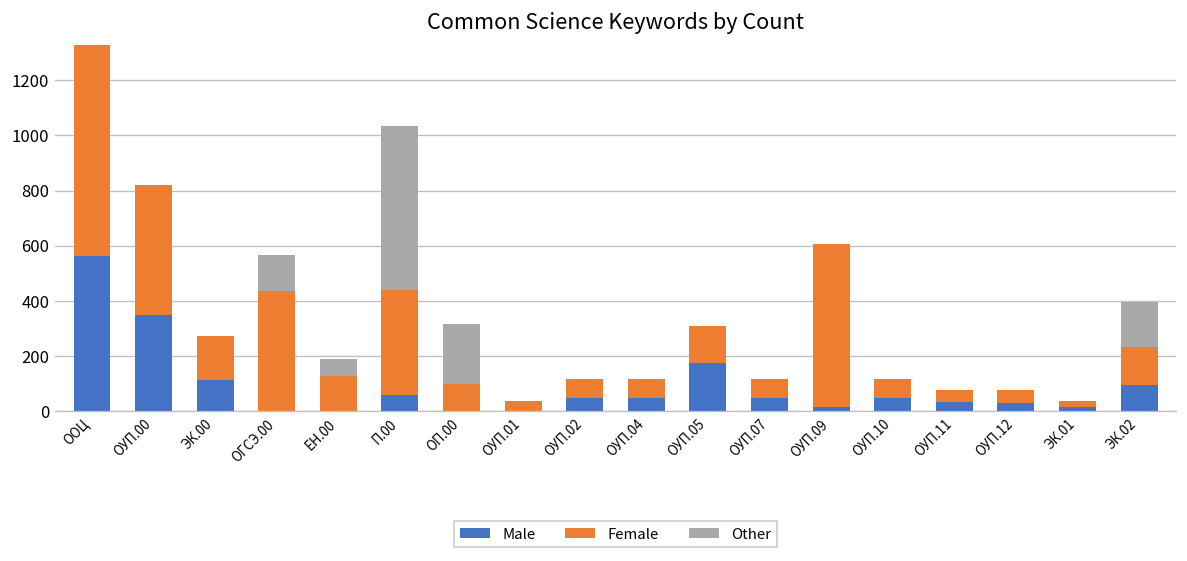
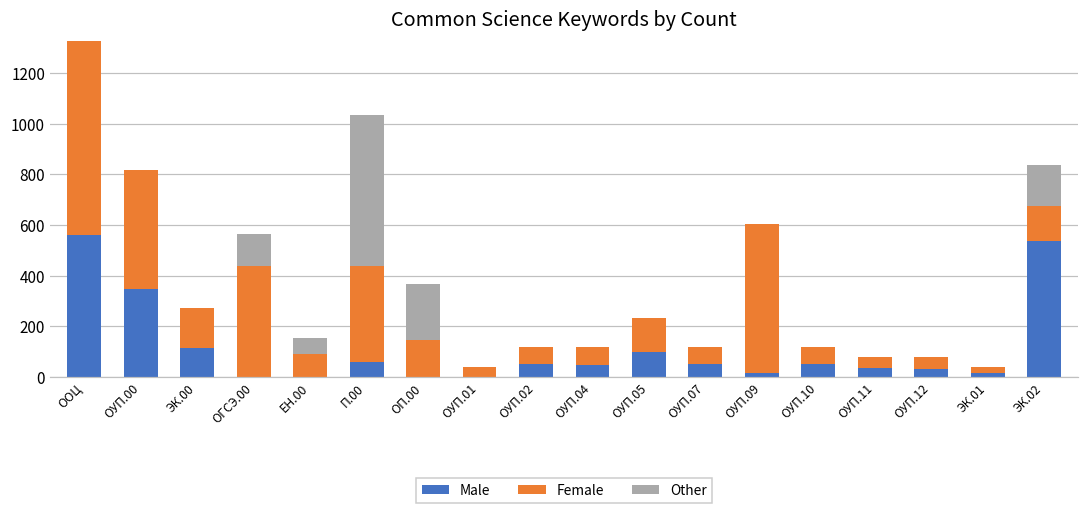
  {
    "Male": {
      "ООЦ": 560,
      "ОУП.00": 350,
      "ЭК.00": 110,
      "ОГСЭ.00": 0,
      "ЕН.00": 0,
      "П.00": 60,
      "ОП.00": 0,
      "ОУП.01": 0,
      "ОУП.02": 50,
      "ОУП.04": 50,
-     "ОУП.05": 180,
+     "ОУП.05": 100,
      "ОУП.07": 50,
      "ОУП.09": 20,
      "ОУП.10": 50,
      "ОУП.11": 30,
      "ОУП.12": 30,
      "ЭК.01": 20,
-     "ЭК.02": 100
+     "ЭК.02": 540
    },
    "Female": {
      "ООЦ": 760,
      "ОУП.00": 470,
      "ЭК.00": 160,
      "ОГСЭ.00": 440,
-     "ЕН.00": 130,
+     "ЕН.00": 90,
      "П.00": 380,
-     "ОП.00": 100,
+     "ОП.00": 150,
      "ОУП.01": 40,
      "ОУП.02": 70,
      "ОУП.04": 70,
      "ОУП.05": 140,
      "ОУП.07": 70,
      "ОУП.09": 590,
      "ОУП.10": 70,
      "ОУП.11": 40,
      "ОУП.12": 50,
      "ЭК.01": 20,
      "ЭК.02": 140
    },
    "Other": {
      "ООЦ": 0,
      "ОУП.00": 0,
      "ЭК.00": 0,
      "ОГСЭ.00": 130,
      "ЕН.00": 60,
      "П.00": 600,
      "ОП.00": 220,
      "ОУП.01": 0,
      "ОУП.02": 0,
      "ОУП.04": 0,
      "ОУП.05": 0,
      "ОУП.07": 0,
      "ОУП.09": 0,
      "ОУП.10": 0,
      "ОУП.11": 0,
      "ОУП.12": 0,
      "ЭК.01": 0,
      "ЭК.02": 160
    }
  }
